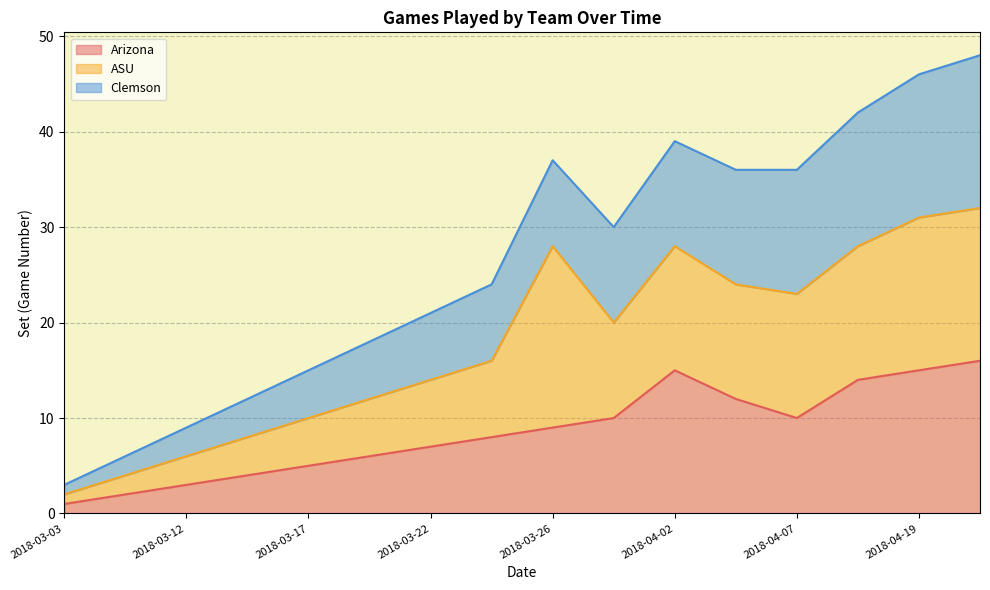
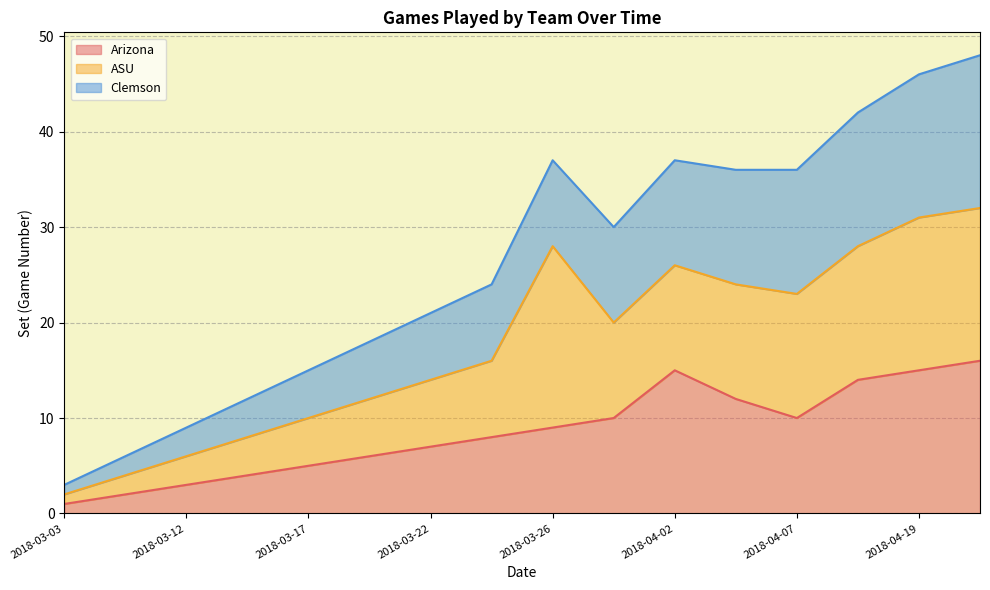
  {
    "Arizona": {
      "2018-03-03": 1,
      "2018-03-12": 3,
      "2018-03-17": 5,
      "2018-03-22": 7,
      "2018-03-26": 9,
      "2018-04-02": 15,
      "2018-04-07": 10,
      "2018-04-19": 15
    },
    "ASU": {
      "2018-03-03": 1,
      "2018-03-12": 3,
      "2018-03-17": 5,
      "2018-03-22": 7,
      "2018-03-26": 19,
-     "2018-04-02": 13,
+     "2018-04-02": 11,
      "2018-04-07": 13,
      "2018-04-19": 16
    },
    "Clemson": {
      "2018-03-03": 1,
      "2018-03-12": 3,
      "2018-03-17": 5,
      "2018-03-22": 7,
      "2018-03-26": 9,
      "2018-04-02": 11,
      "2018-04-07": 13,
      "2018-04-19": 15
    }
  }
